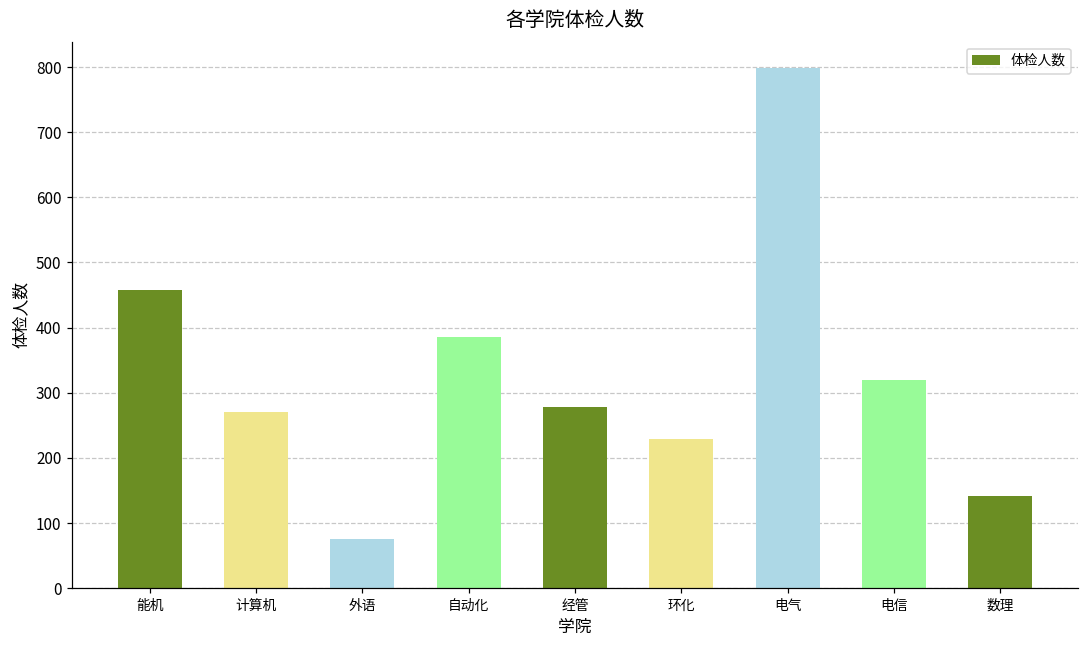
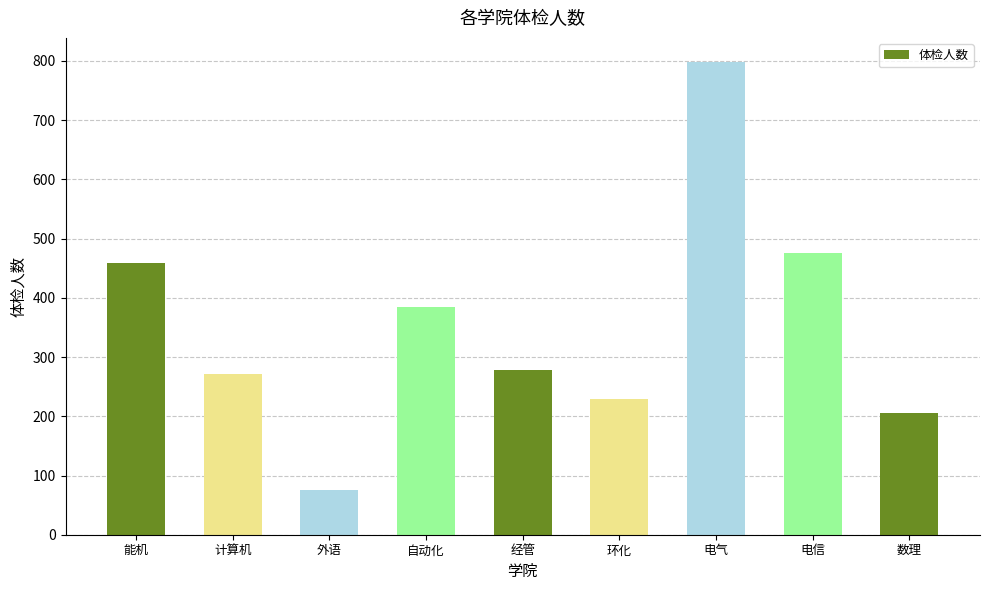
  {
    "能机": 460,
    "计算机": 270,
    "外语": 80,
    "自动化": 390,
    "经管": 280,
    "环化": 230,
    "电气": 800,
-   "电信": 320,
-   "数理": 140
+   "电信": 480,
+   "数理": 210
  }
